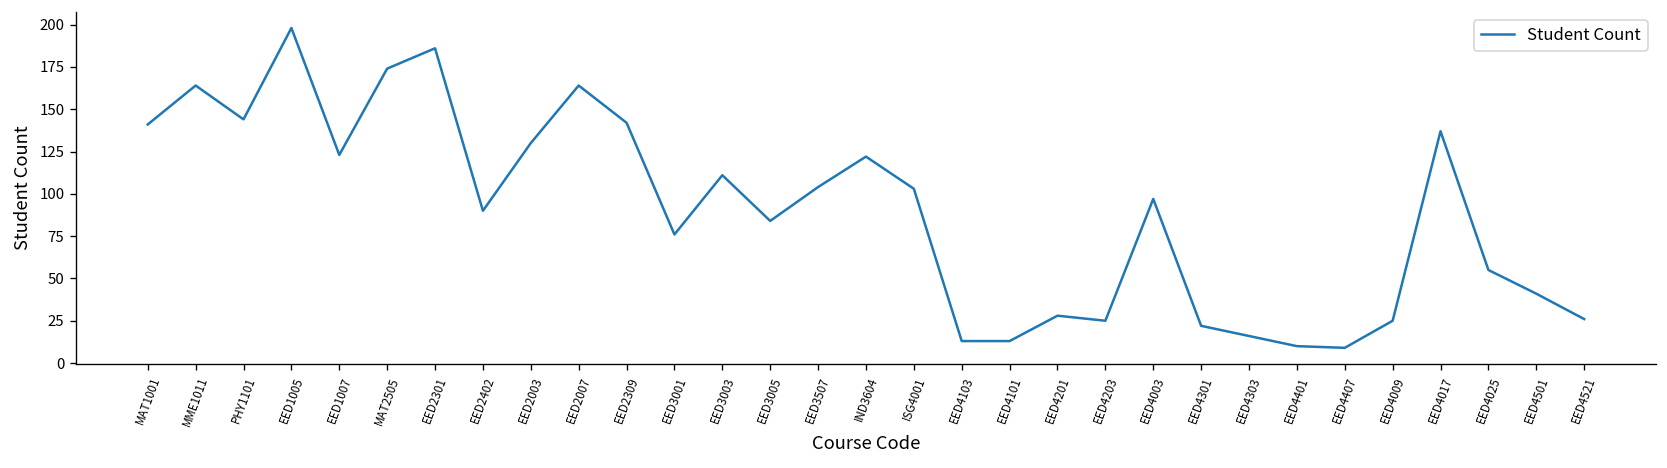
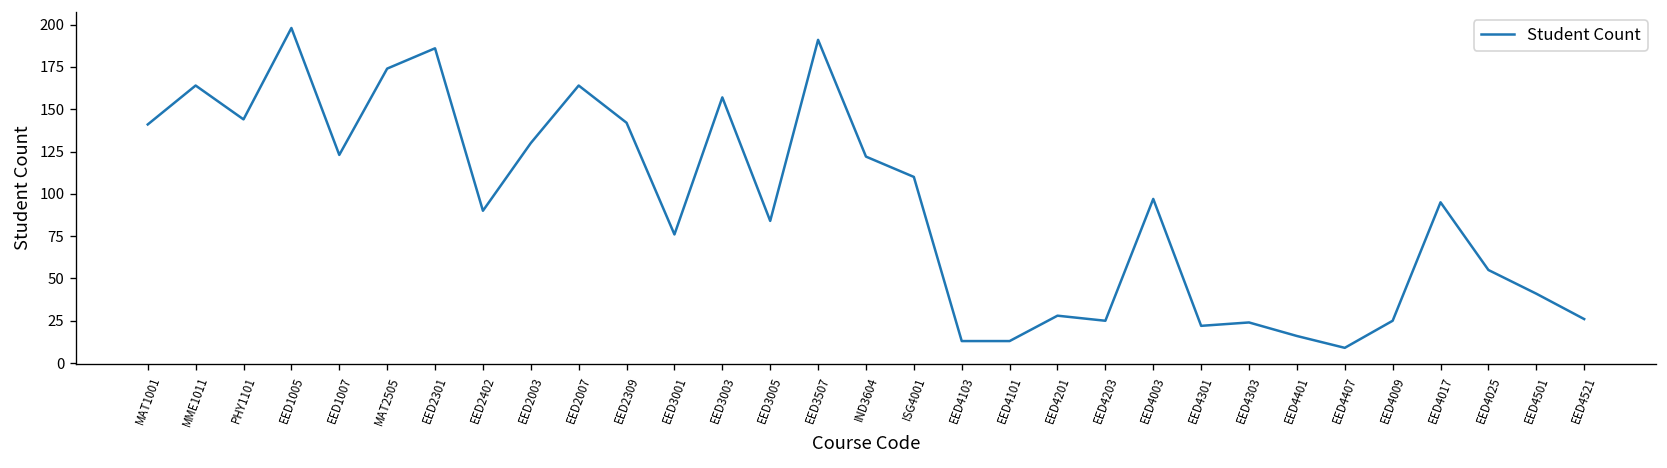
  {
    "MAT1001": 141,
    "MME1011": 164,
    "PHY1101": 144,
    "EED1005": 198,
    "EED1007": 123,
    "MAT2505": 174,
    "EED2301": 186,
    "EED2402": 90,
    "EED2003": 130,
    "EED2007": 164,
    "EED2309": 142,
    "EED3001": 76,
-   "EED3003": 111,
+   "EED3003": 157,
    "EED3005": 84,
-   "EED3507": 104,
+   "EED3507": 191,
    "IND3604": 122,
-   "ISG4001": 103,
+   "ISG4001": 110,
    "EED4103": 13,
    "EED4101": 13,
    "EED4201": 28,
    "EED4203": 25,
    "EED4003": 97,
    "EED4301": 22,
-   "EED4303": 16,
-   "EED4401": 10,
+   "EED4303": 24,
+   "EED4401": 16,
    "EED4407": 9,
    "EED4009": 25,
-   "EED4017": 137,
+   "EED4017": 95,
    "EED4025": 55,
    "EED4501": 41,
    "EED4521": 26
  }
